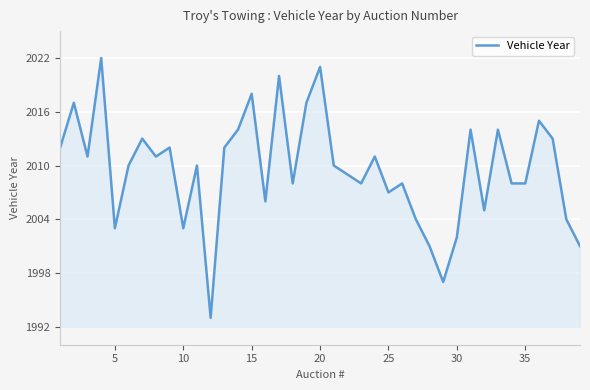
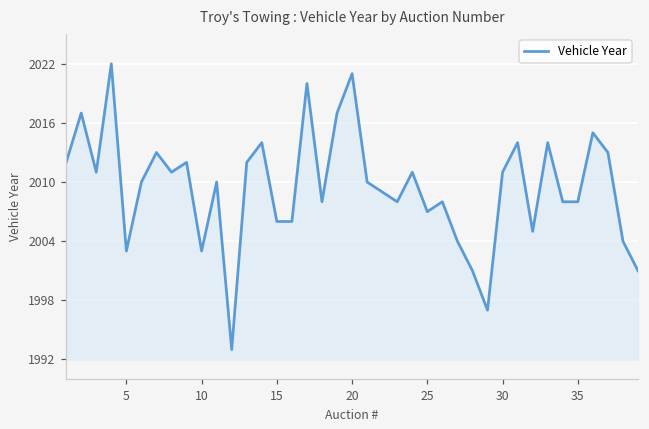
  {
    "5": 2003,
    "10": 2003,
-   "15": 2018,
+   "15": 2006,
    "20": 2021,
    "25": 2007,
-   "30": 2002,
+   "30": 2011,
    "35": 2008
  }
